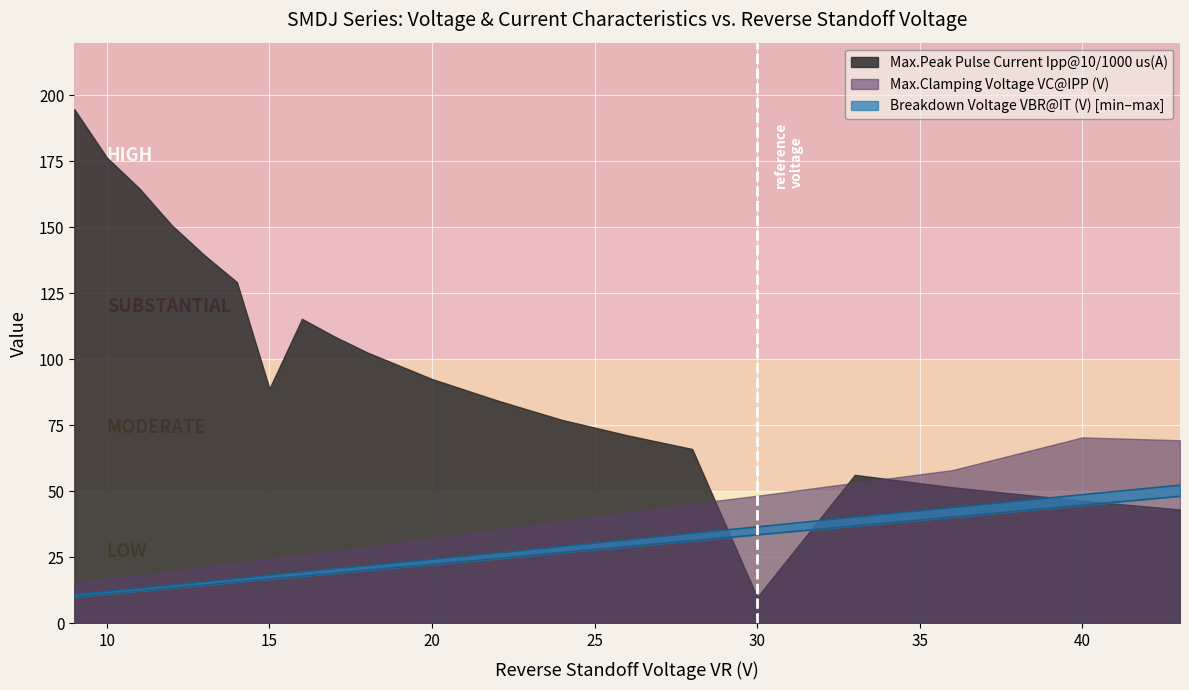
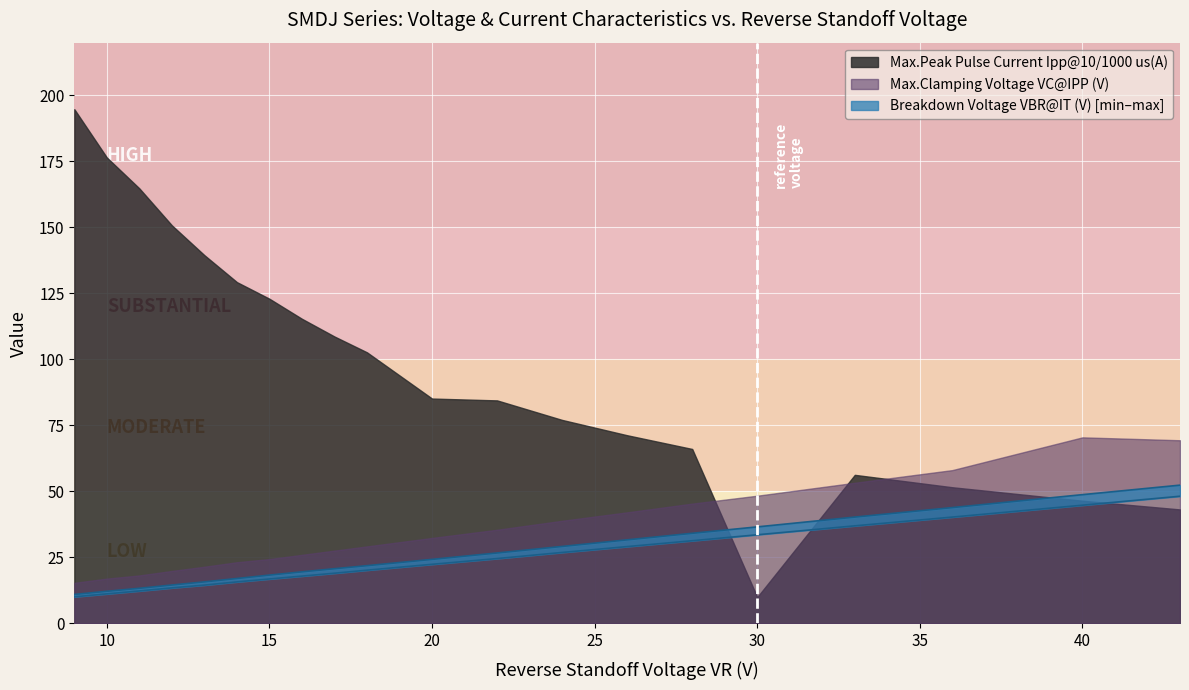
  {
    "Max.Peak Pulse Current Ipp@10/1000 us(A)": {
      "10": 177,
-     "15": 89,
-     "20": 93,
+     "15": 123,
+     "20": 85,
      "30": 10,
      "40": 47
    },
    "Max.Clamping Voltage VC@IPP (V)": {
      "10": 17,
      "15": 24,
      "20": 32,
      "30": 48,
      "40": 71
    }
  }
